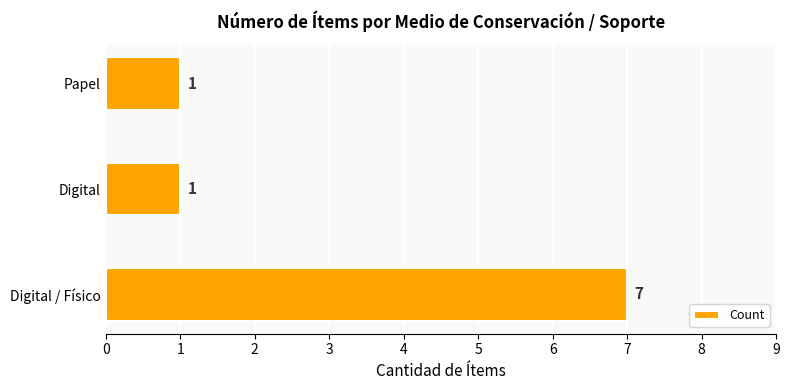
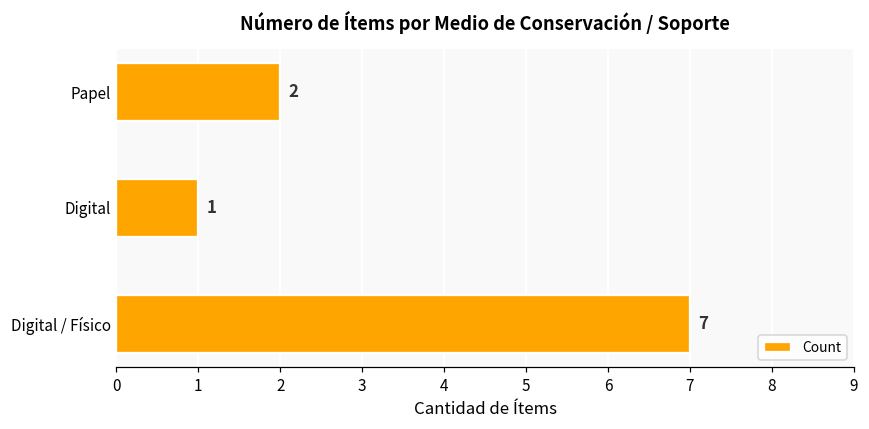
  {
-   "Papel": 1,
+   "Papel": 2,
    "Digital": 1,
    "Digital / Físico": 7
  }
